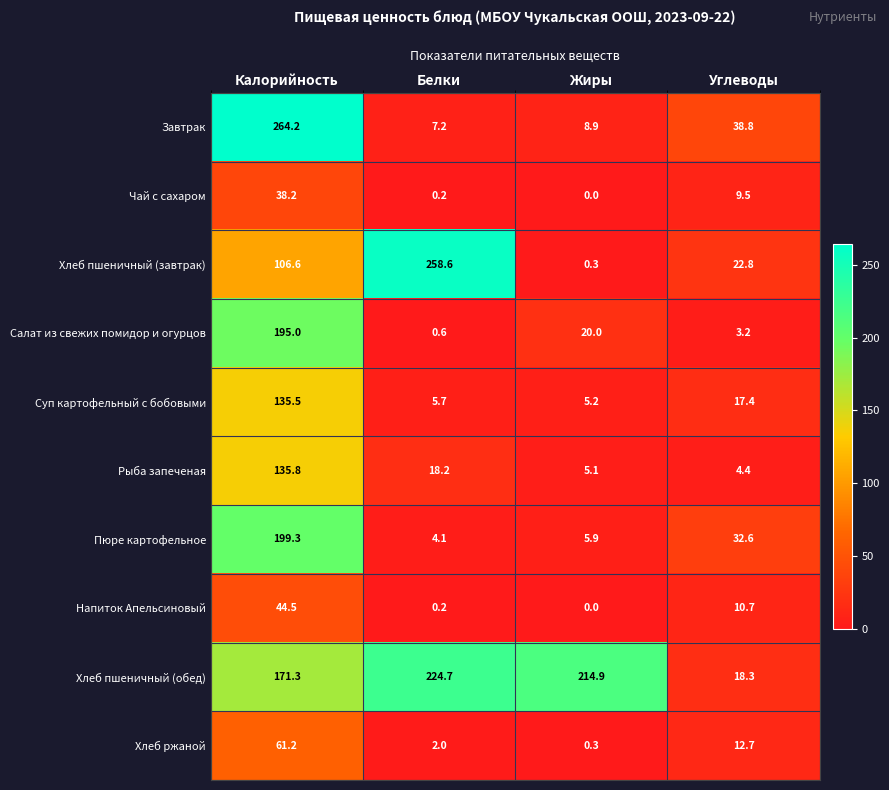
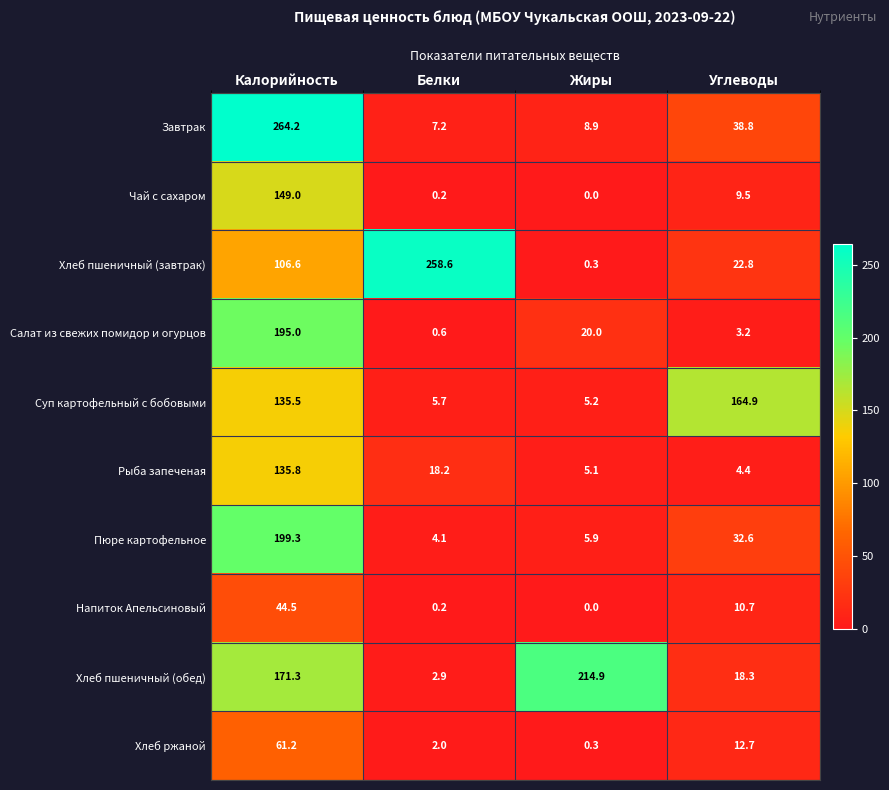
  {
    "Завтрак": {
      "Калорийность": 264.2,
      "Белки": 7.2,
      "Жиры": 8.9,
      "Углеводы": 38.8
    },
    "Чай с сахаром": {
-     "Калорийность": 38.2,
+     "Калорийность": 149.0,
      "Белки": 0.2,
      "Жиры": 0.0,
      "Углеводы": 9.5
    },
    "Хлеб пшеничный (завтрак)": {
      "Калорийность": 106.6,
      "Белки": 258.6,
      "Жиры": 0.3,
      "Углеводы": 22.8
    },
    "Салат из свежих помидор и огурцов": {
      "Калорийность": 195.0,
      "Белки": 0.6,
      "Жиры": 20.0,
      "Углеводы": 3.2
    },
    "Суп картофельный с бобовыми": {
      "Калорийность": 135.5,
      "Белки": 5.7,
      "Жиры": 5.2,
-     "Углеводы": 17.4
+     "Углеводы": 164.9
    },
    "Рыба запеченая": {
      "Калорийность": 135.8,
      "Белки": 18.2,
      "Жиры": 5.1,
      "Углеводы": 4.4
    },
    "Пюре картофельное": {
      "Калорийность": 199.3,
      "Белки": 4.1,
      "Жиры": 5.9,
      "Углеводы": 32.6
    },
    "Напиток Апельсиновый": {
      "Калорийность": 44.5,
      "Белки": 0.2,
      "Жиры": 0.0,
      "Углеводы": 10.7
    },
    "Хлеб пшеничный (обед)": {
      "Калорийность": 171.3,
-     "Белки": 224.7,
+     "Белки": 2.9,
      "Жиры": 214.9,
      "Углеводы": 18.3
    },
    "Хлеб ржаной": {
      "Калорийность": 61.2,
      "Белки": 2.0,
      "Жиры": 0.3,
      "Углеводы": 12.7
    }
  }
